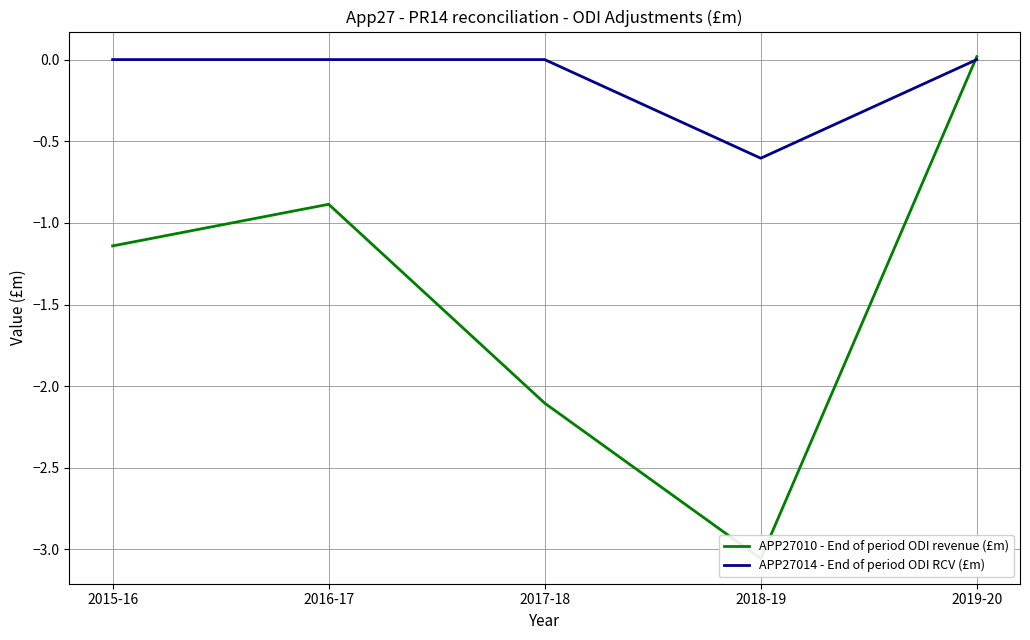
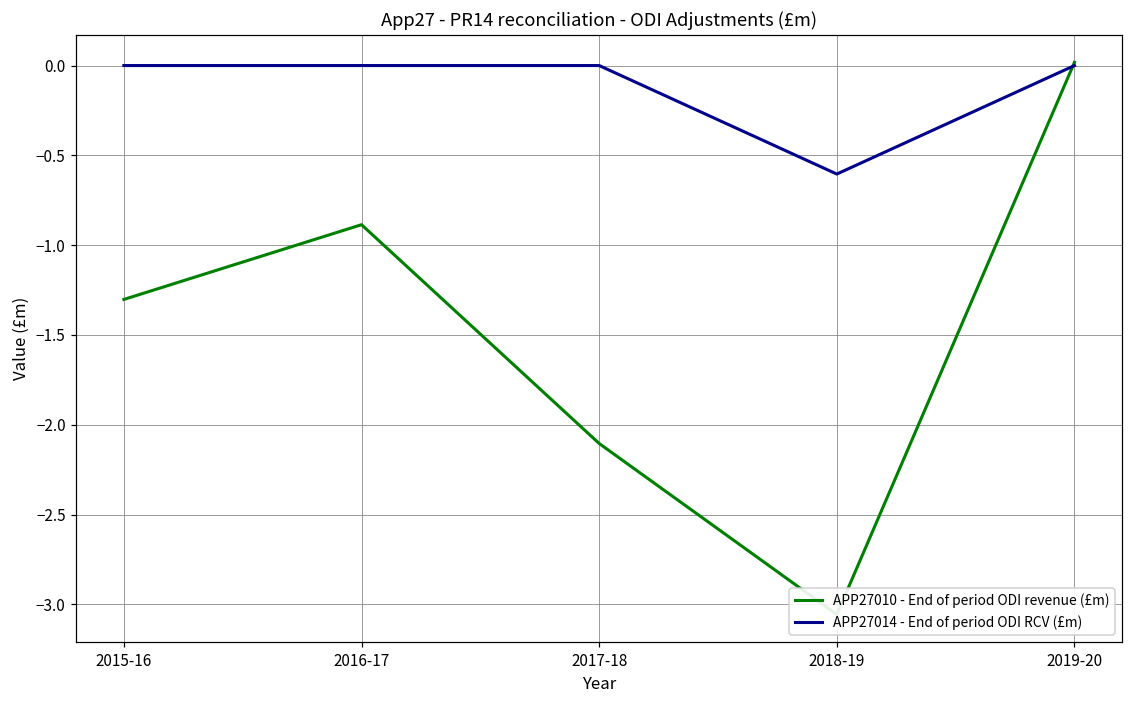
  {
    "APP27010 - End of period ODI revenue (£m)": {
-     "2015-16": -1.14,
+     "2015-16": -1.30,
      "2016-17": -0.89,
      "2017-18": -2.10,
      "2019-20": 0.02
    },
    "APP27014 - End of period ODI RCV (£m)": {
      "2015-16": 0.00,
      "2016-17": 0.00,
      "2017-18": 0.00,
      "2018-19": -0.60,
      "2019-20": 0.00
    }
  }
